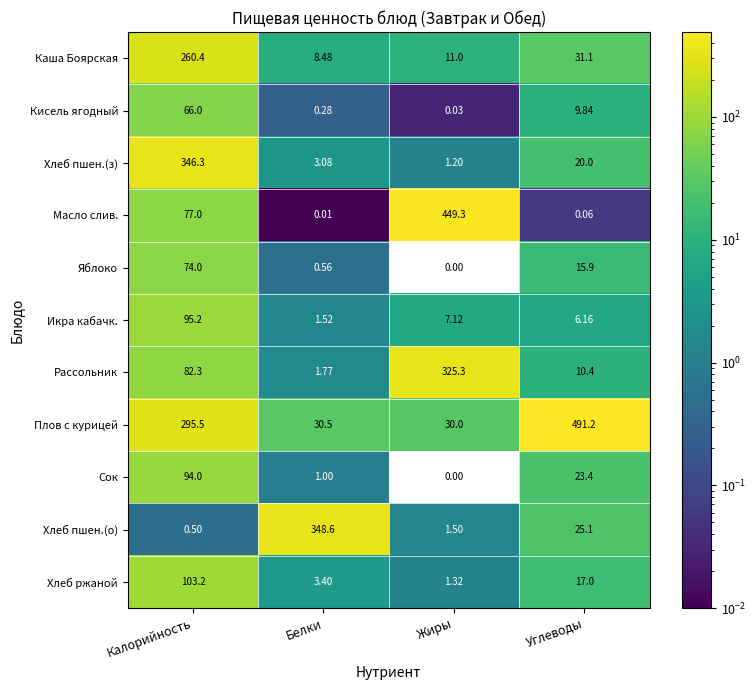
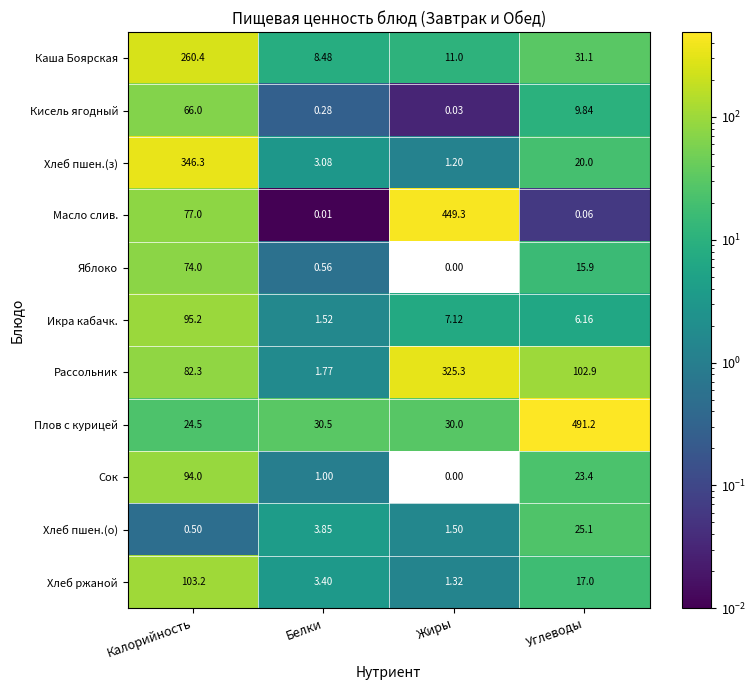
  {
    "Каша Боярская": {
      "Калорийность": 260.4,
      "Белки": 8.48,
      "Жиры": 11.0,
      "Углеводы": 31.1
    },
    "Кисель ягодный": {
      "Калорийность": 66.0,
      "Белки": 0.28,
      "Жиры": 0.03,
      "Углеводы": 9.84
    },
    "Хлеб пшен.(з)": {
      "Калорийность": 346.3,
      "Белки": 3.08,
      "Жиры": 1.20,
      "Углеводы": 20.0
    },
    "Масло слив.": {
      "Калорийность": 77.0,
      "Белки": 0.01,
      "Жиры": 449.3,
      "Углеводы": 0.06
    },
    "Яблоко": {
      "Калорийность": 74.0,
      "Белки": 0.56,
      "Жиры": 0.00,
      "Углеводы": 15.9
    },
    "Икра кабачк.": {
      "Калорийность": 95.2,
      "Белки": 1.52,
      "Жиры": 7.12,
      "Углеводы": 6.16
    },
    "Рассольник": {
      "Калорийность": 82.3,
      "Белки": 1.77,
      "Жиры": 325.3,
-     "Углеводы": 10.4
+     "Углеводы": 102.9
    },
    "Плов с курицей": {
-     "Калорийность": 295.5,
+     "Калорийность": 24.5,
      "Белки": 30.5,
      "Жиры": 30.0,
      "Углеводы": 491.2
    },
    "Сок": {
      "Калорийность": 94.0,
      "Белки": 1.00,
      "Жиры": 0.00,
      "Углеводы": 23.4
    },
    "Хлеб пшен.(о)": {
      "Калорийность": 0.50,
-     "Белки": 348.6,
+     "Белки": 3.85,
      "Жиры": 1.50,
      "Углеводы": 25.1
    },
    "Хлеб ржаной": {
      "Калорийность": 103.2,
      "Белки": 3.40,
      "Жиры": 1.32,
      "Углеводы": 17.0
    }
  }
